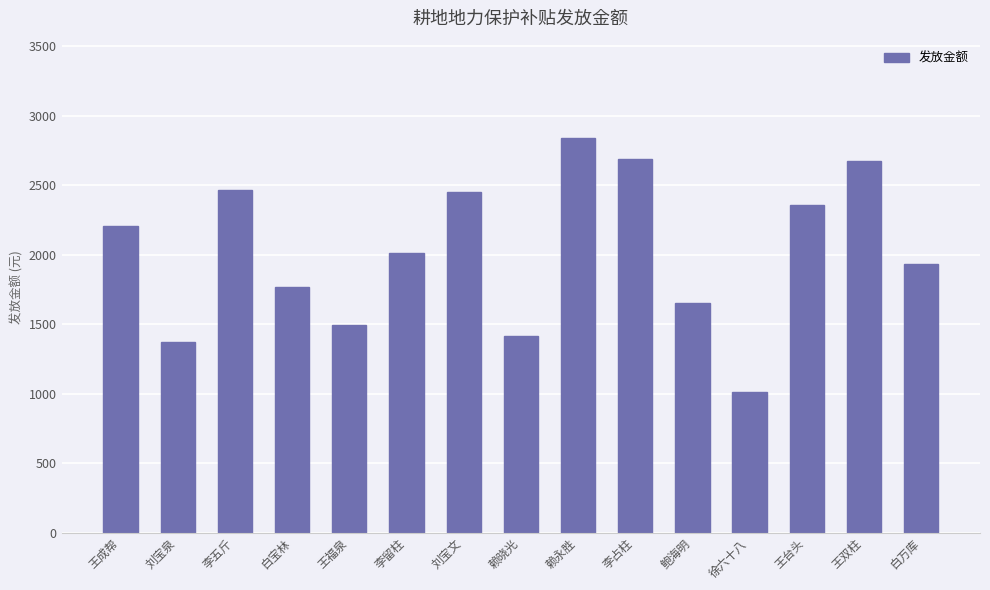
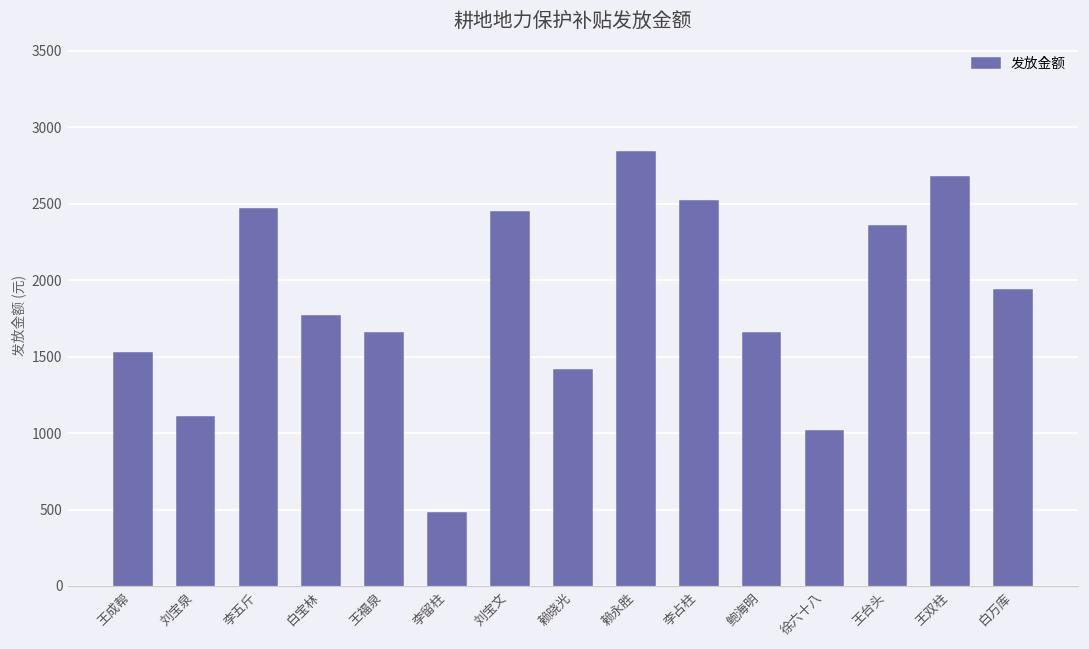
  {
-   "王成帮": 2210,
-   "刘宝泉": 1370,
+   "王成帮": 1520,
+   "刘宝泉": 1100,
    "李五斤": 2460,
    "白宝林": 1770,
-   "王福泉": 1490,
-   "李留柱": 2010,
+   "王福泉": 1650,
+   "李留柱": 480,
    "刘宝文": 2450,
    "赖晓光": 1410,
    "赖永胜": 2840,
-   "李占柱": 2690,
+   "李占柱": 2520,
    "鲍海明": 1650,
    "徐六十八": 1010,
    "王台头": 2360,
    "王双柱": 2670,
    "白万库": 1930
  }
